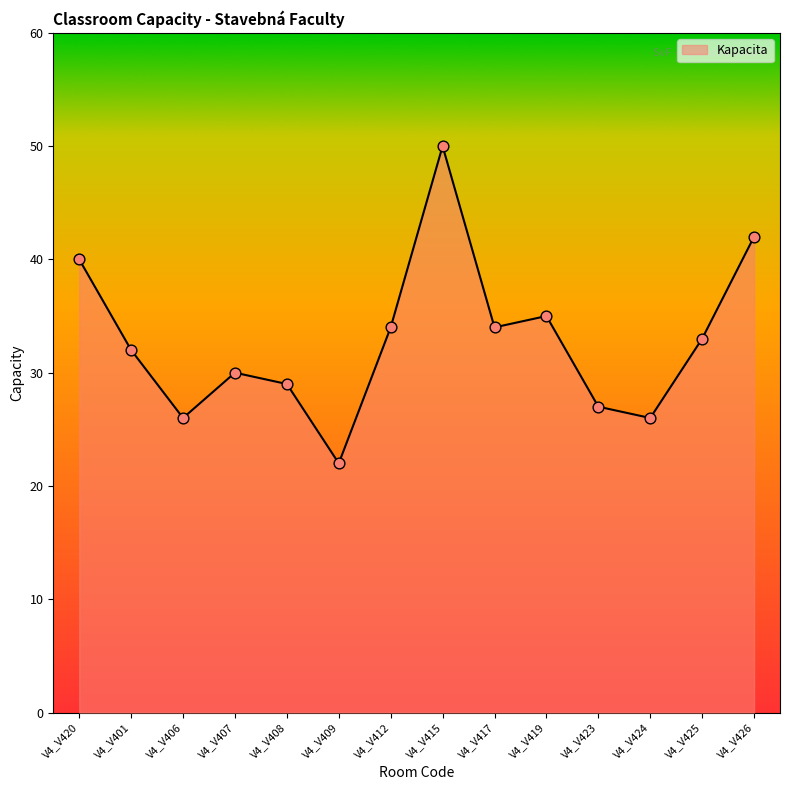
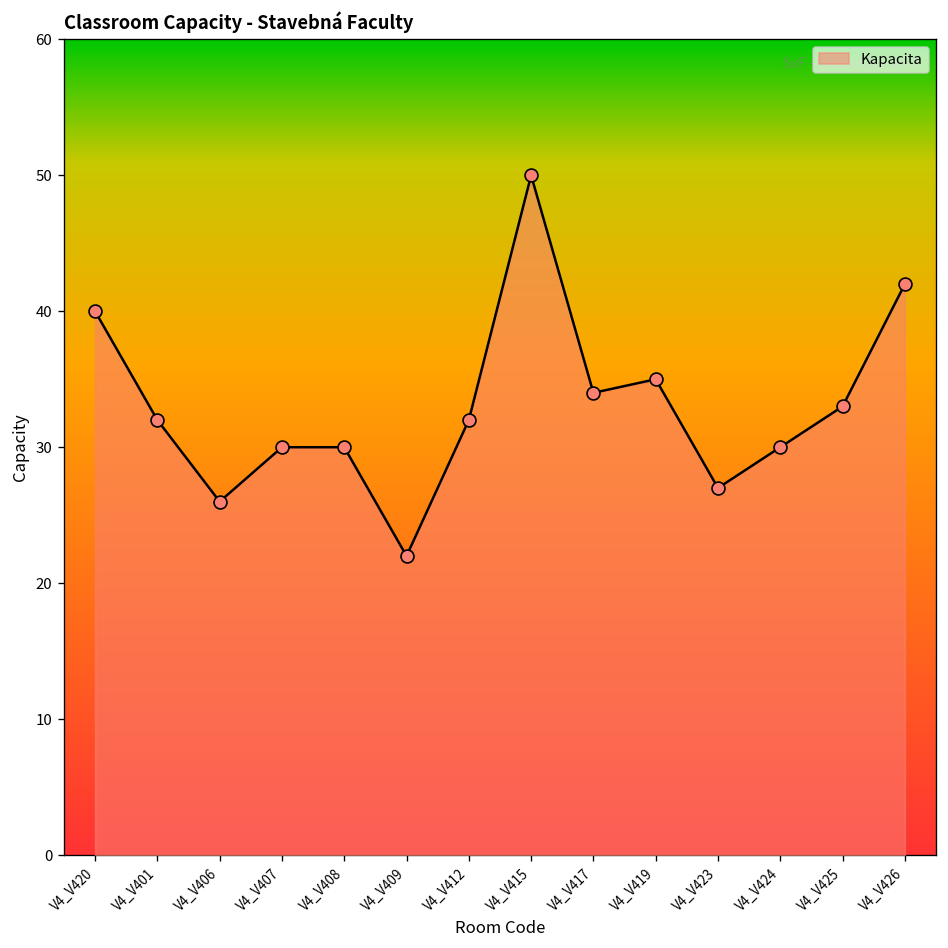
  {
    "V4_V420": 40,
    "V4_V401": 32,
    "V4_V406": 26,
    "V4_V407": 30,
-   "V4_V408": 29,
+   "V4_V408": 30,
    "V4_V409": 22,
-   "V4_V412": 34,
+   "V4_V412": 32,
    "V4_V415": 50,
    "V4_V417": 34,
    "V4_V419": 35,
    "V4_V423": 27,
-   "V4_V424": 26,
+   "V4_V424": 30,
    "V4_V425": 33,
    "V4_V426": 42
  }
